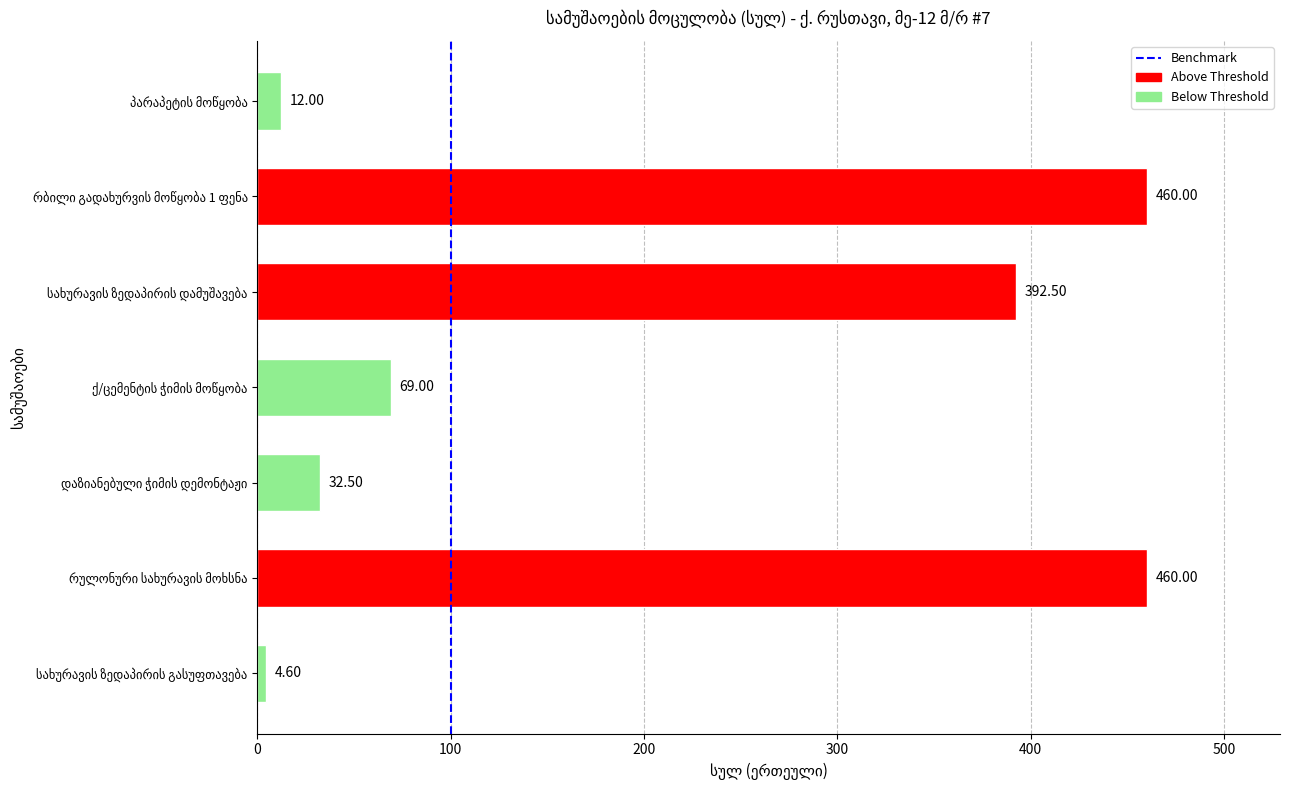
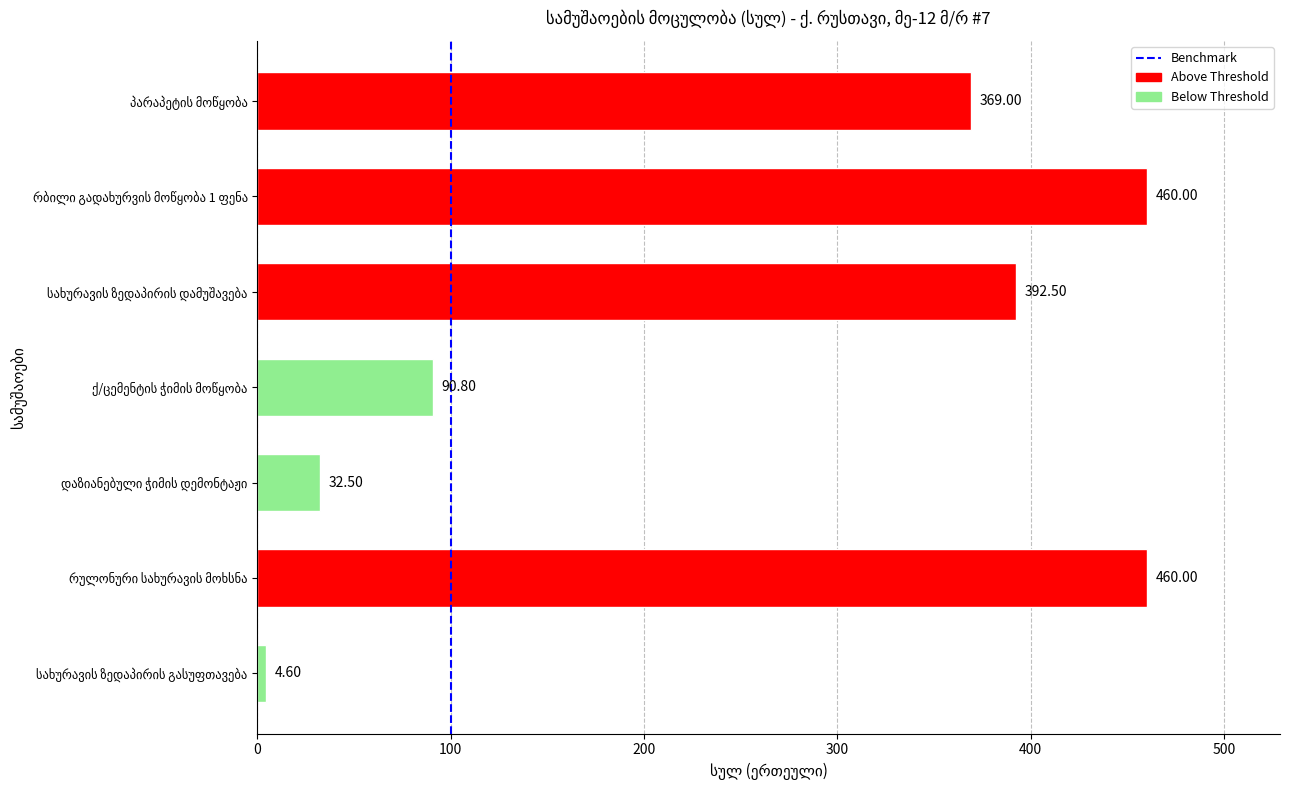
  {
-   "პარაპეტის მოწყობა": 12.00,
+   "პარაპეტის მოწყობა": 369.00,
    "რბილი გადახურვის მოწყობა 1 ფენა": 460.00,
    "სახურავის ზედაპირის დამუშავება": 392.50,
-   "ქ/ცემენტის ჭიმის მოწყობა": 69.00,
+   "ქ/ცემენტის ჭიმის მოწყობა": 90.80,
    "დაზიანებული ჭიმის დემონტაჟი": 32.50,
    "რულონური სახურავის მოხსნა": 460.00,
    "სახურავის ზედაპირის გასუფთავება": 4.60
  }
